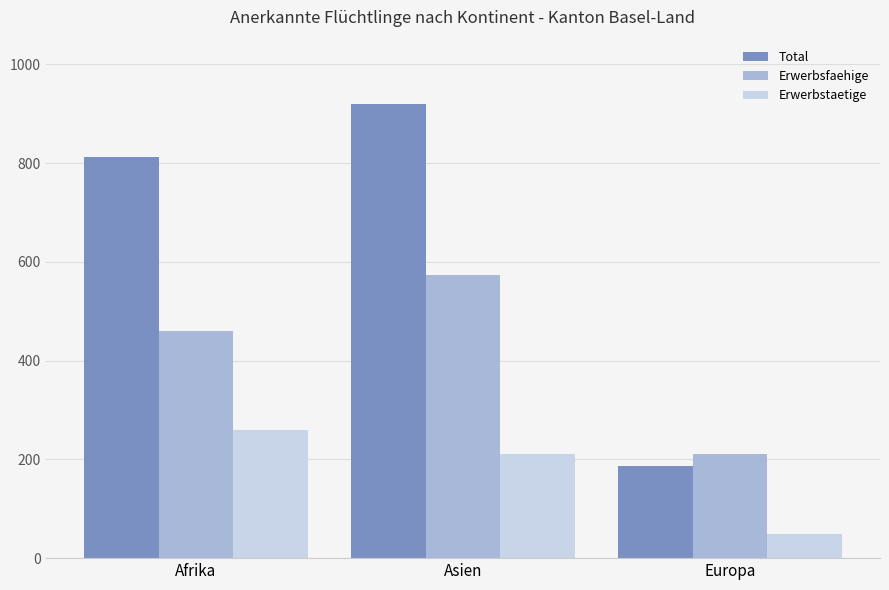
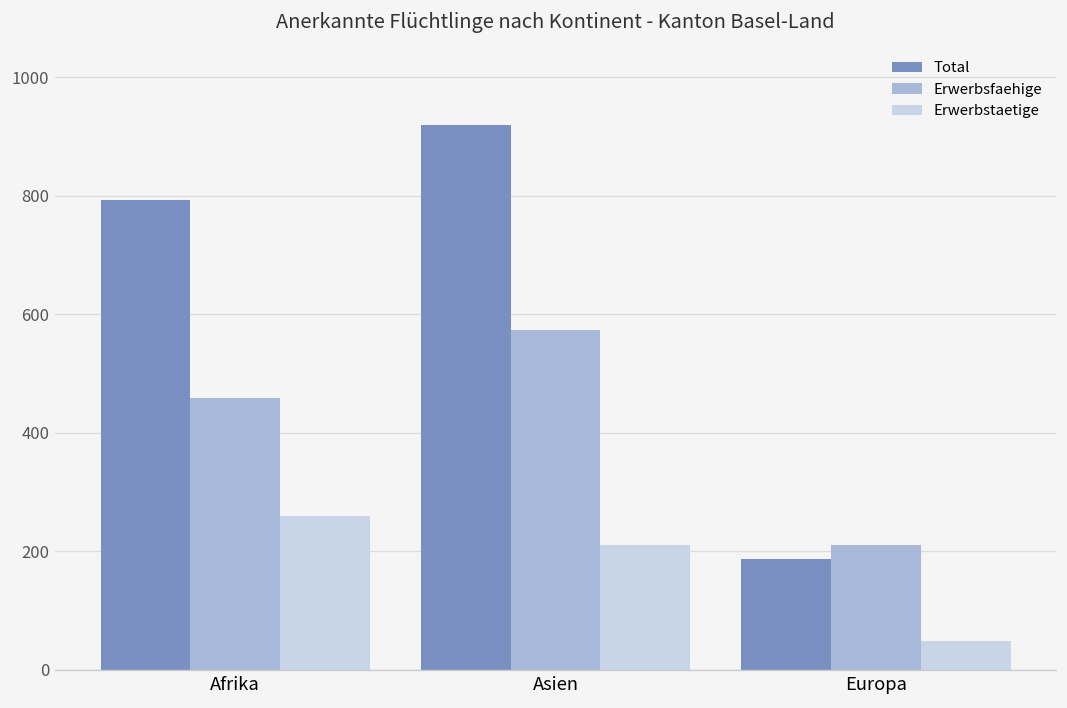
  {
    "Total": {
-     "Afrika": 810,
+     "Afrika": 790,
      "Asien": 920,
      "Europa": 190
    }
  }
